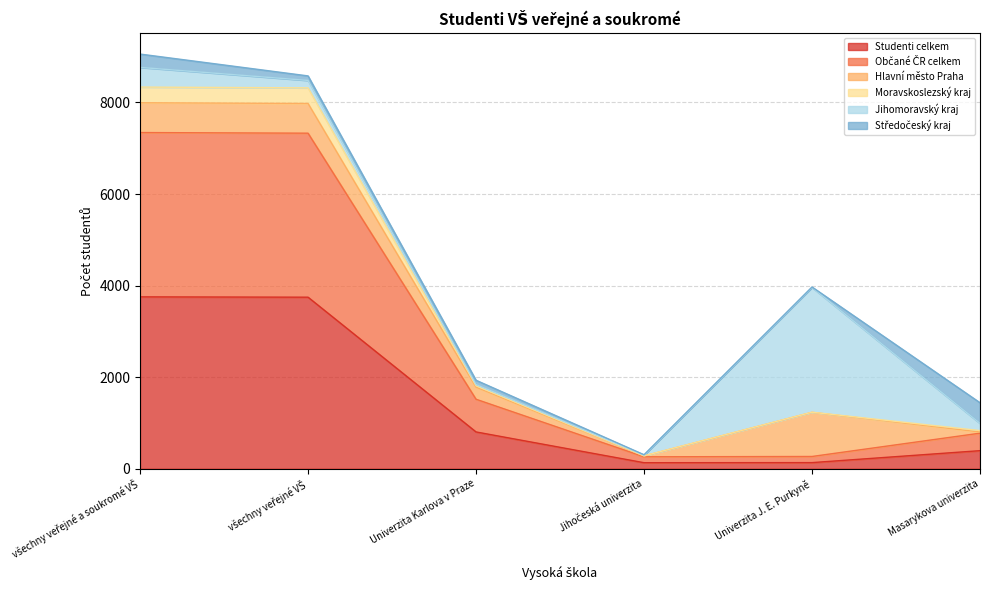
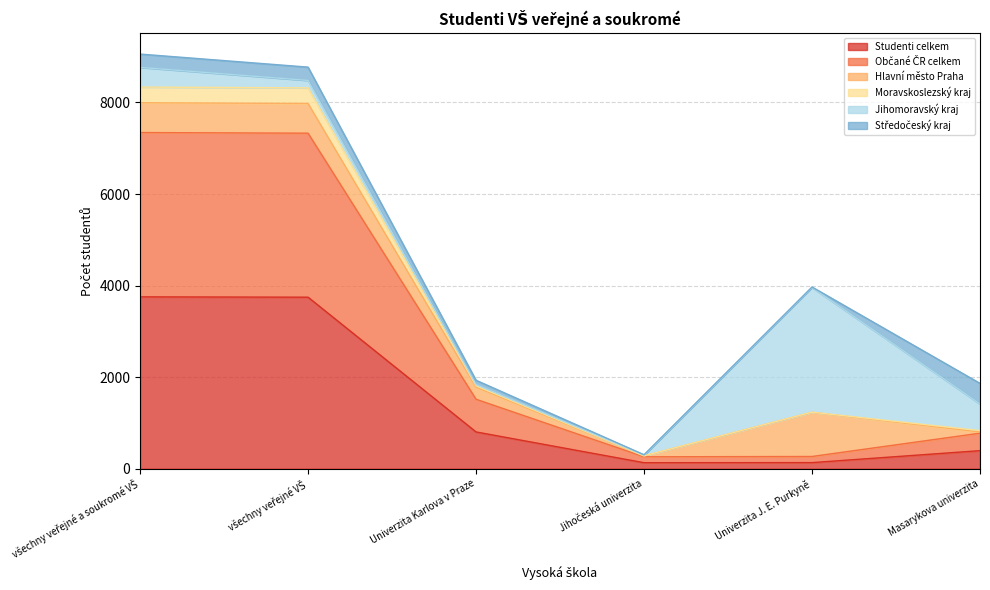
  {
    "Studenti celkem": {
      "všechny veřejné a soukromé VŠ": 3800,
      "všechny veřejné VŠ": 3700,
      "Univerzita Karlova v Praze": 800,
      "Jihočeská univerzita": 100,
      "Univerzita J. E. Purkyně": 100,
      "Masarykova univerzita": 400
    },
    "Občané ČR celkem": {
      "všechny veřejné a soukromé VŠ": 3600,
      "všechny veřejné VŠ": 3600,
      "Univerzita Karlova v Praze": 700,
      "Univerzita J. E. Purkyně": 100
    },
    "Hlavní město Praha": {
      "všechny veřejné a soukromé VŠ": 700,
      "všechny veřejné VŠ": 600
    },
    "Moravskoslezský kraj": {
      "všechny veřejné a soukromé VŠ": 300,
      "všechny veřejné VŠ": 300
    },
    "Jihomoravský kraj": {
      "všechny veřejné a soukromé VŠ": 400,
      "všechny veřejné VŠ": 200,
-     "Masarykova univerzita": 200
+     "Masarykova univerzita": 600
    },
    "Středočeský kraj": {
      "všechny veřejné a soukromé VŠ": 300,
-     "všechny veřejné VŠ": 100,
+     "všechny veřejné VŠ": 300,
      "Univerzita Karlova v Praze": 100,
      "Masarykova univerzita": 500
    }
  }
